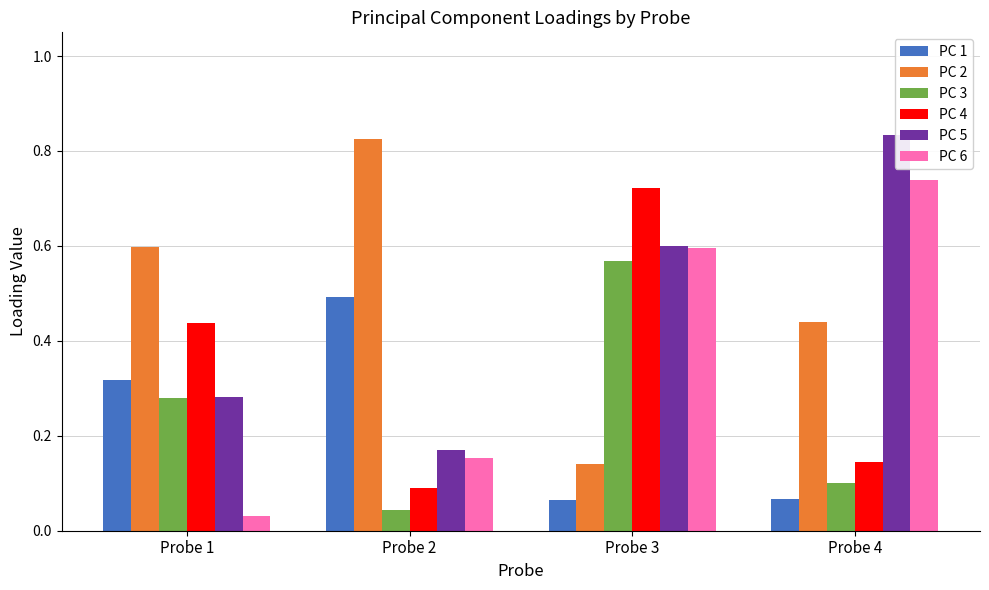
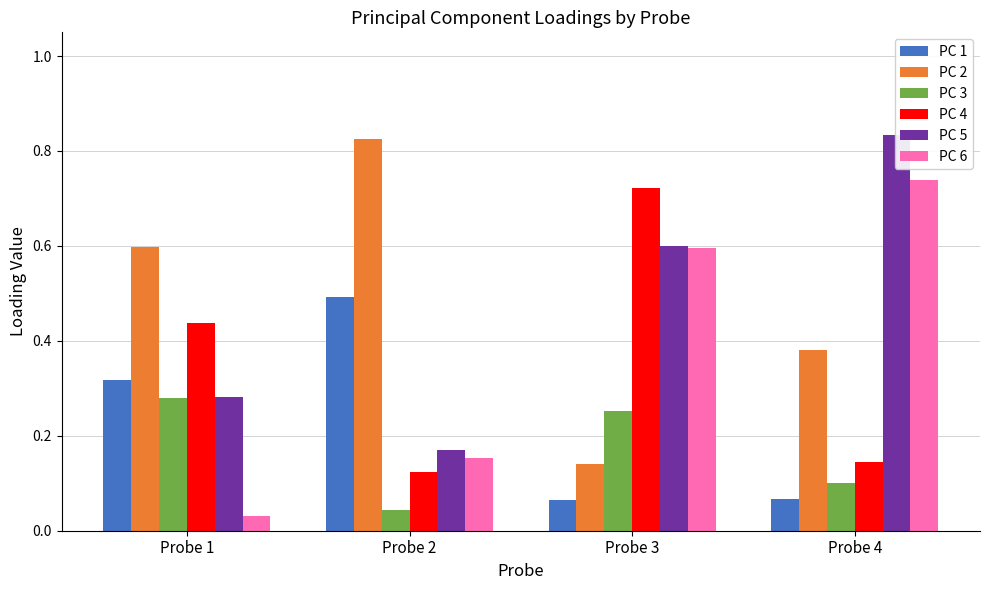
  {
    "PC 1": {
      "Probe 1": 0.32,
      "Probe 2": 0.49,
      "Probe 3": 0.07,
      "Probe 4": 0.07
    },
    "PC 2": {
      "Probe 1": 0.60,
      "Probe 2": 0.83,
      "Probe 3": 0.14,
-     "Probe 4": 0.44
+     "Probe 4": 0.38
    },
    "PC 3": {
      "Probe 1": 0.28,
      "Probe 2": 0.04,
-     "Probe 3": 0.57,
+     "Probe 3": 0.25,
      "Probe 4": 0.10
    },
    "PC 4": {
      "Probe 1": 0.44,
-     "Probe 2": 0.09,
+     "Probe 2": 0.12,
      "Probe 3": 0.72,
      "Probe 4": 0.15
    },
    "PC 5": {
      "Probe 1": 0.28,
      "Probe 2": 0.17,
      "Probe 3": 0.60
    },
    "PC 6": {
      "Probe 1": 0.03,
      "Probe 2": 0.15,
      "Probe 3": 0.60,
      "Probe 4": 0.74
    }
  }
